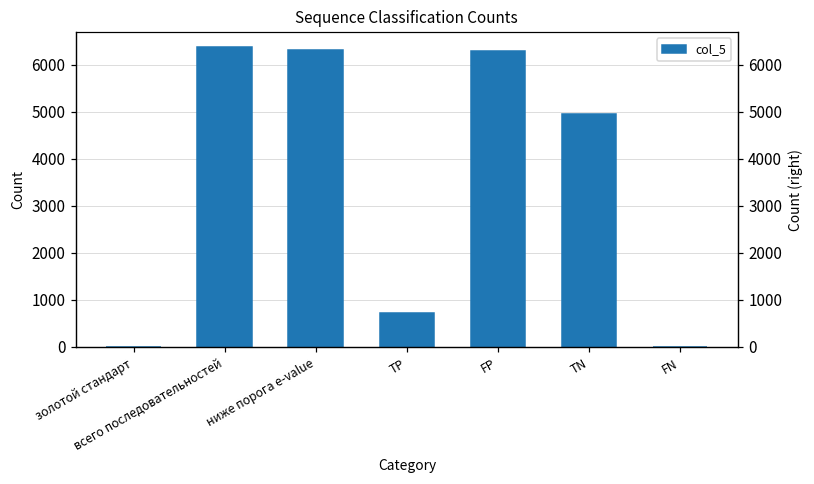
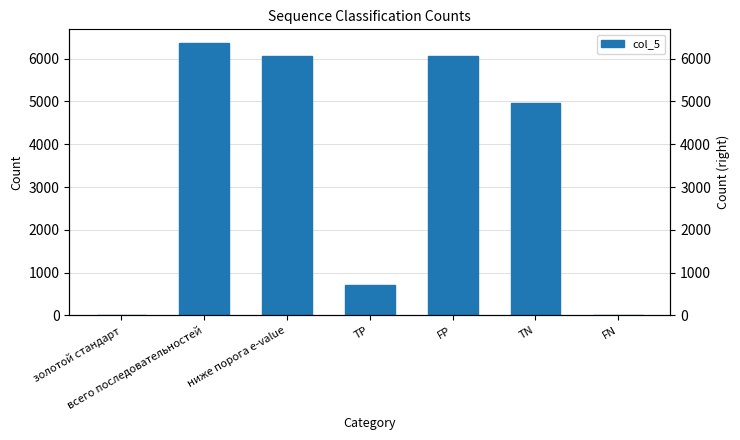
  {
    "всего последовательностей": 6400,
-   "ниже порога e-value": 6300,
+   "ниже порога e-value": 6100,
    "TP": 700,
-   "FP": 6300,
+   "FP": 6100,
    "TN": 5000
  }
